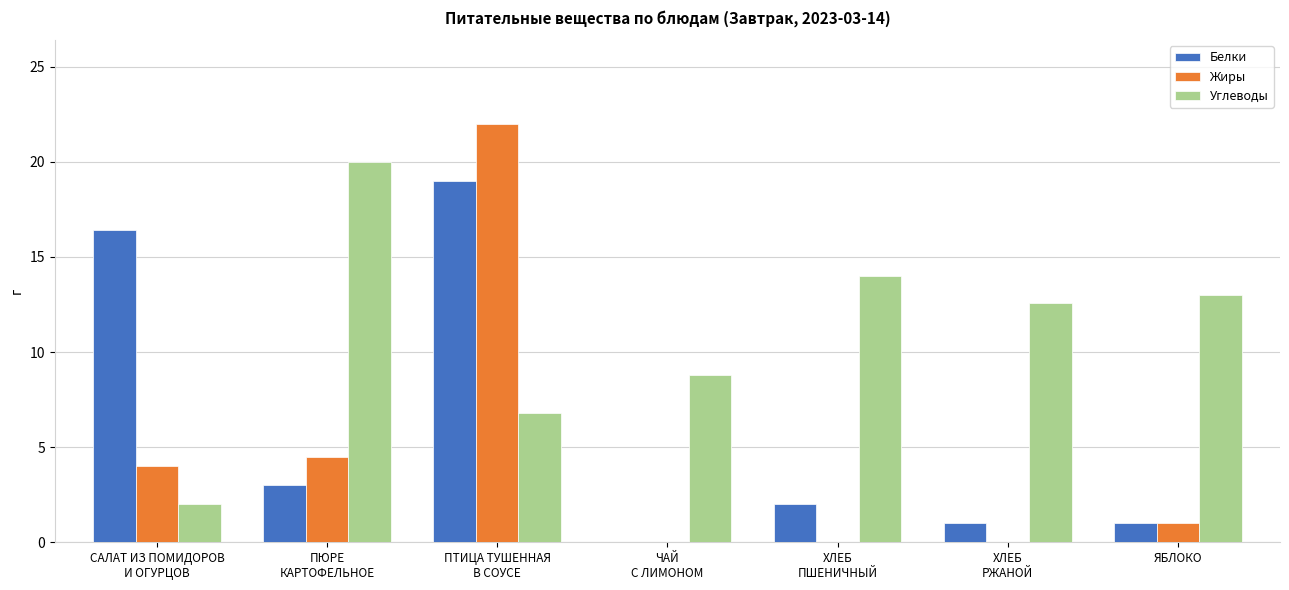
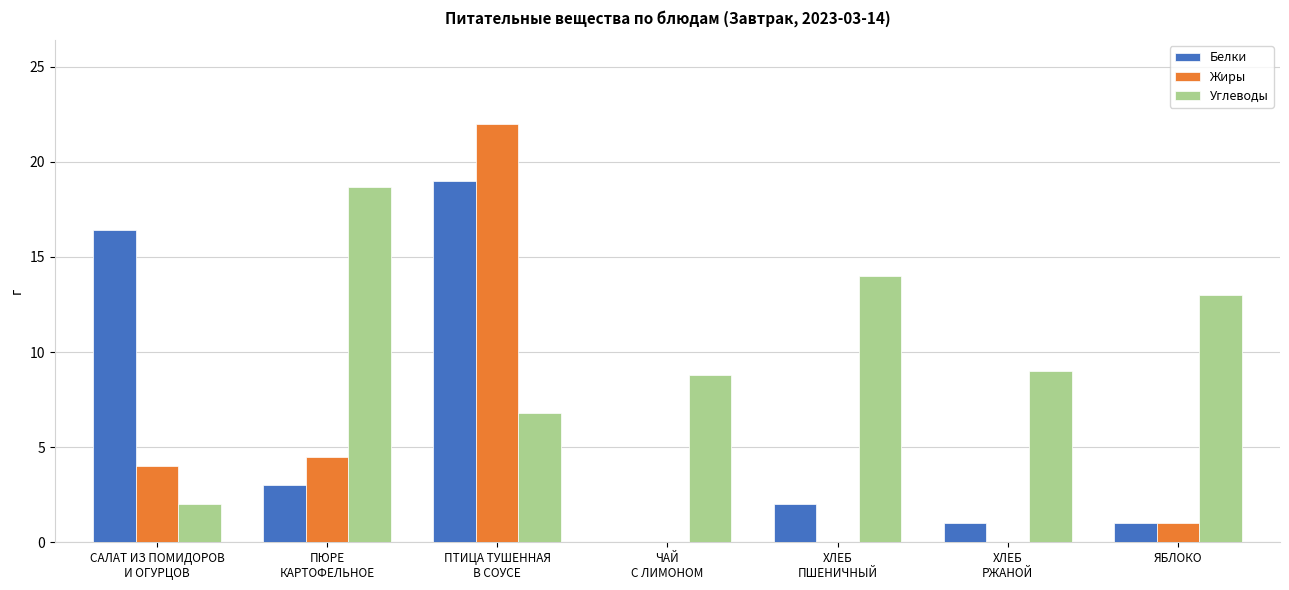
  {
    "Белки": {
      "САЛАТ ИЗ ПОМИДОРОВ И ОГУРЦОВ": 16.4,
      "ПЮРЕ КАРТОФЕЛЬНОЕ": 3.0,
      "ПТИЦА ТУШЕННАЯ В СОУСЕ": 19.0,
      "ЧАЙ С ЛИМОНОМ": 0.0,
      "ХЛЕБ ПШЕНИЧНЫЙ": 2.0,
      "ХЛЕБ РЖАНОЙ": 1.0,
      "ЯБЛОКО": 1.0
    },
    "Жиры": {
      "САЛАТ ИЗ ПОМИДОРОВ И ОГУРЦОВ": 4.0,
      "ПЮРЕ КАРТОФЕЛЬНОЕ": 4.5,
      "ПТИЦА ТУШЕННАЯ В СОУСЕ": 22.0,
      "ЧАЙ С ЛИМОНОМ": 0.0,
      "ХЛЕБ ПШЕНИЧНЫЙ": 0.0,
      "ХЛЕБ РЖАНОЙ": 0.0,
      "ЯБЛОКО": 1.0
    },
    "Углеводы": {
      "САЛАТ ИЗ ПОМИДОРОВ И ОГУРЦОВ": 2.0,
-     "ПЮРЕ КАРТОФЕЛЬНОЕ": 20.0,
+     "ПЮРЕ КАРТОФЕЛЬНОЕ": 18.7,
      "ПТИЦА ТУШЕННАЯ В СОУСЕ": 6.8,
      "ЧАЙ С ЛИМОНОМ": 8.8,
      "ХЛЕБ ПШЕНИЧНЫЙ": 14.0,
-     "ХЛЕБ РЖАНОЙ": 12.6,
+     "ХЛЕБ РЖАНОЙ": 9.0,
      "ЯБЛОКО": 13.0
    }
  }
